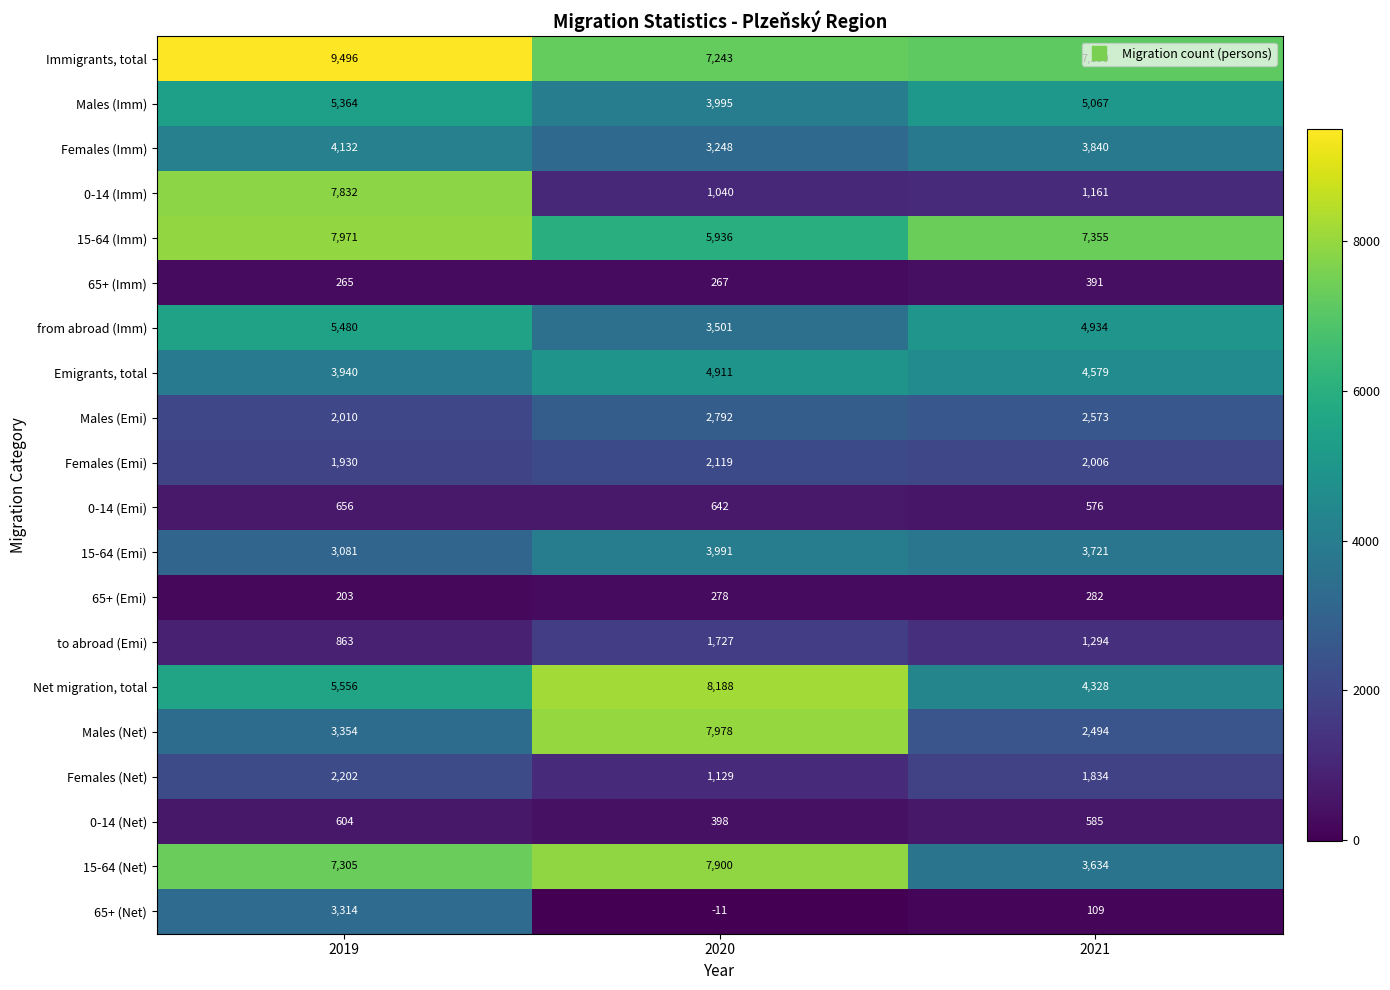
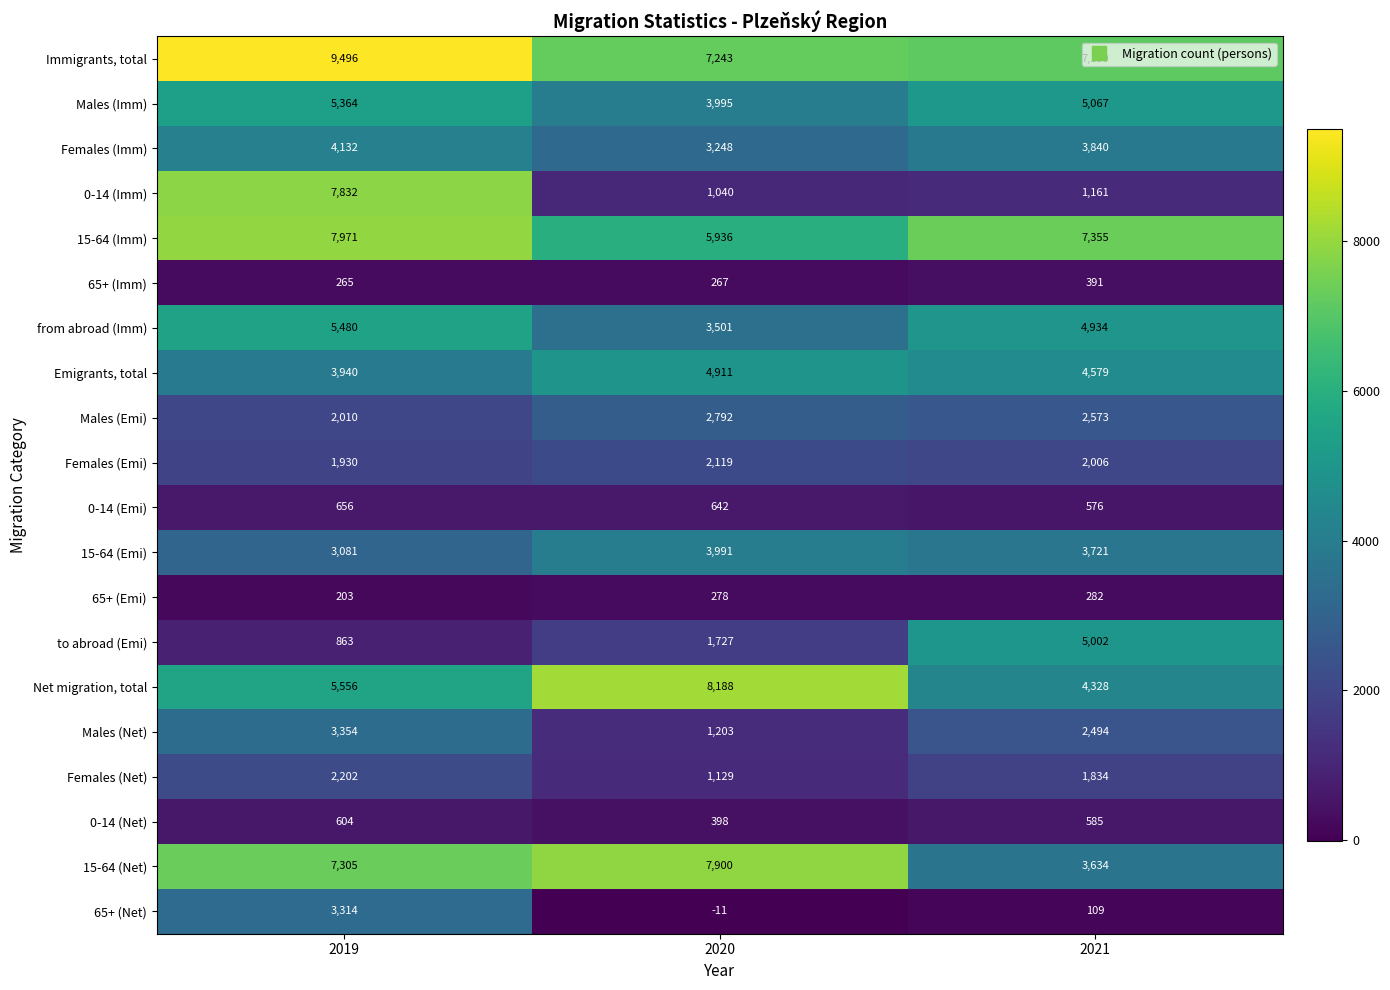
  {
    "Immigrants, total": {
      "2019": "9,496",
      "2020": "7,243"
    },
    "Males (Imm)": {
      "2019": "5,364",
      "2020": "3,995",
      "2021": "5,067"
    },
    "Females (Imm)": {
      "2019": "4,132",
      "2020": "3,248",
      "2021": "3,840"
    },
    "0-14 (Imm)": {
      "2019": "7,832",
      "2020": "1,040",
      "2021": "1,161"
    },
    "15-64 (Imm)": {
      "2019": "7,971",
      "2020": "5,936",
      "2021": "7,355"
    },
    "65+ (Imm)": {
      "2019": "265",
      "2020": "267",
      "2021": "391"
    },
    "from abroad (Imm)": {
      "2019": "5,480",
      "2020": "3,501",
      "2021": "4,934"
    },
    "Emigrants, total": {
      "2019": "3,940",
      "2020": "4,911",
      "2021": "4,579"
    },
    "Males (Emi)": {
      "2019": "2,010",
      "2020": "2,792",
      "2021": "2,573"
    },
    "Females (Emi)": {
      "2019": "1,930",
      "2020": "2,119",
      "2021": "2,006"
    },
    "0-14 (Emi)": {
      "2019": "656",
      "2020": "642",
      "2021": "576"
    },
    "15-64 (Emi)": {
      "2019": "3,081",
      "2020": "3,991",
      "2021": "3,721"
    },
    "65+ (Emi)": {
      "2019": "203",
      "2020": "278",
      "2021": "282"
    },
    "to abroad (Emi)": {
      "2019": "863",
      "2020": "1,727",
-     "2021": "1,294"
+     "2021": "5,002"
    },
    "Net migration, total": {
      "2019": "5,556",
      "2020": "8,188",
      "2021": "4,328"
    },
    "Males (Net)": {
      "2019": "3,354",
-     "2020": "7,978",
+     "2020": "1,203",
      "2021": "2,494"
    },
    "Females (Net)": {
      "2019": "2,202",
      "2020": "1,129",
      "2021": "1,834"
    },
    "0-14 (Net)": {
      "2019": "604",
      "2020": "398",
      "2021": "585"
    },
    "15-64 (Net)": {
      "2019": "7,305",
      "2020": "7,900",
      "2021": "3,634"
    },
    "65+ (Net)": {
      "2019": "3,314",
      "2020": "-11",
      "2021": "109"
    }
  }
